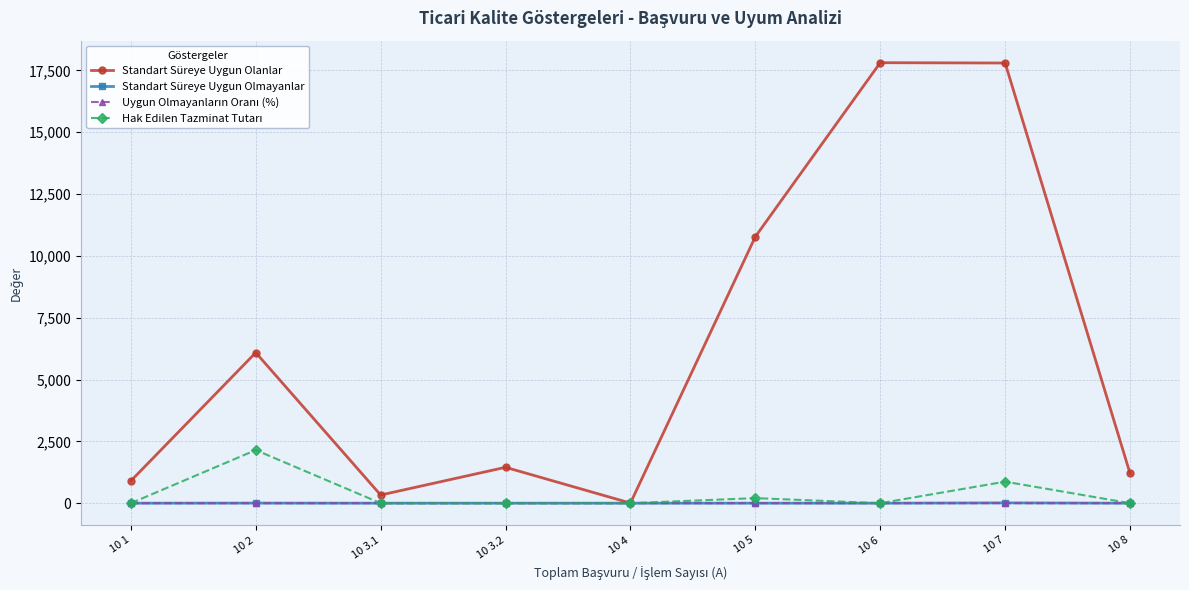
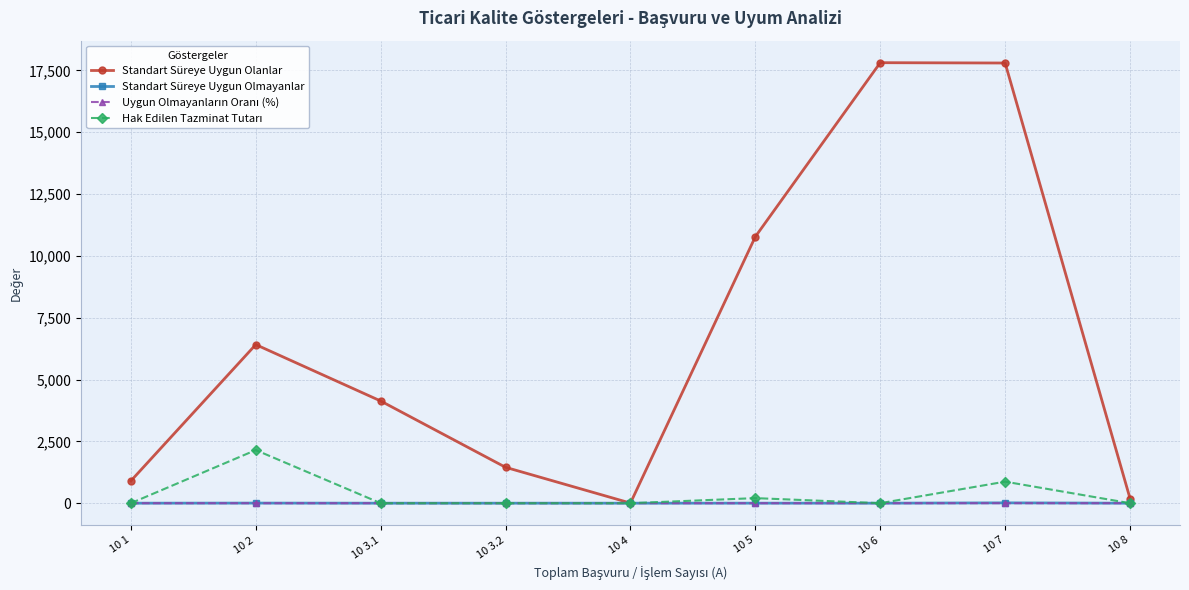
  {
    "Standart Süreye Uygun Olanlar": {
      "10 1": "900",
-     "10 2": "6,100",
-     "10 3.1": "300",
+     "10 2": "6,400",
+     "10 3.1": "4,100",
      "10 3.2": "1,500",
      "10 5": "10,800",
      "10 6": "17,800",
      "10 7": "17,800",
-     "10 8": "1,200"
+     "10 8": "200"
    },
    "Uygun Olmayanların Oranı (%)": {
      "10 2": "0",
      "10 5": "0",
      "10 7": "0"
    },
    "Hak Edilen Tazminat Tutarı": {
      "10 2": "2,100",
      "10 5": "200",
      "10 7": "900"
    }
  }
